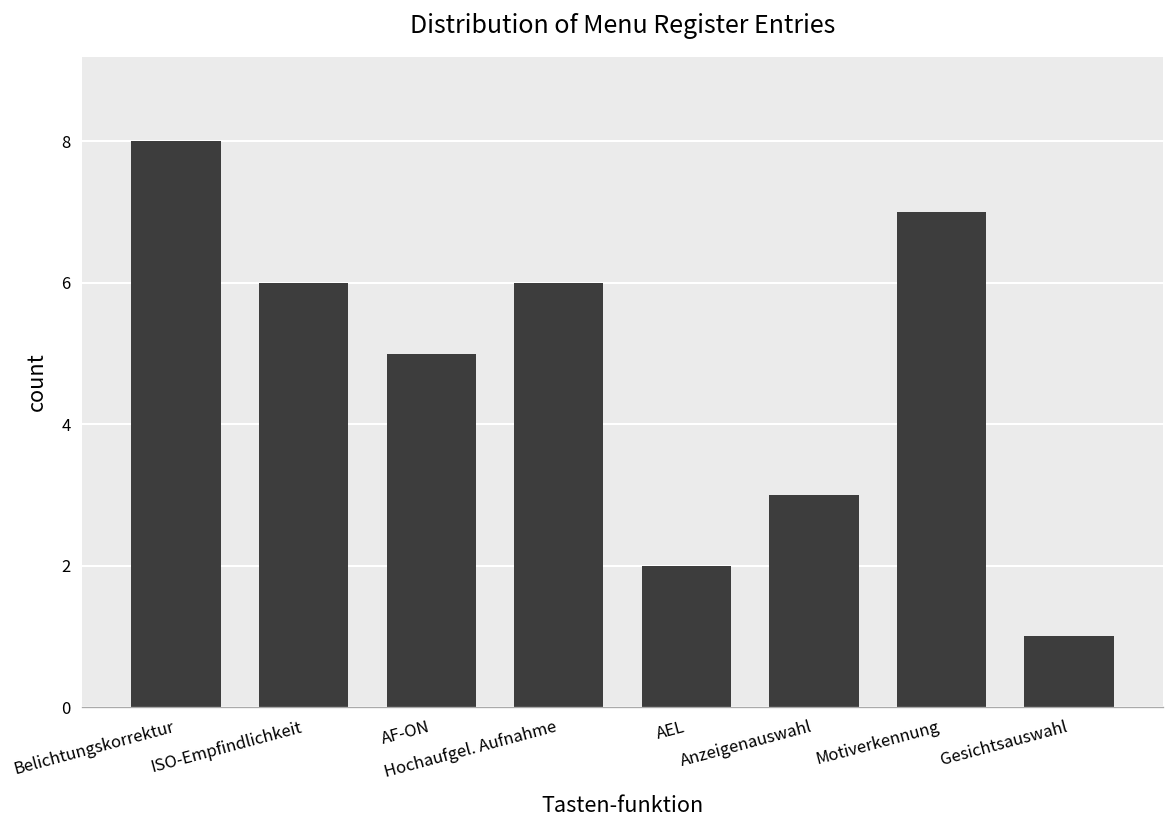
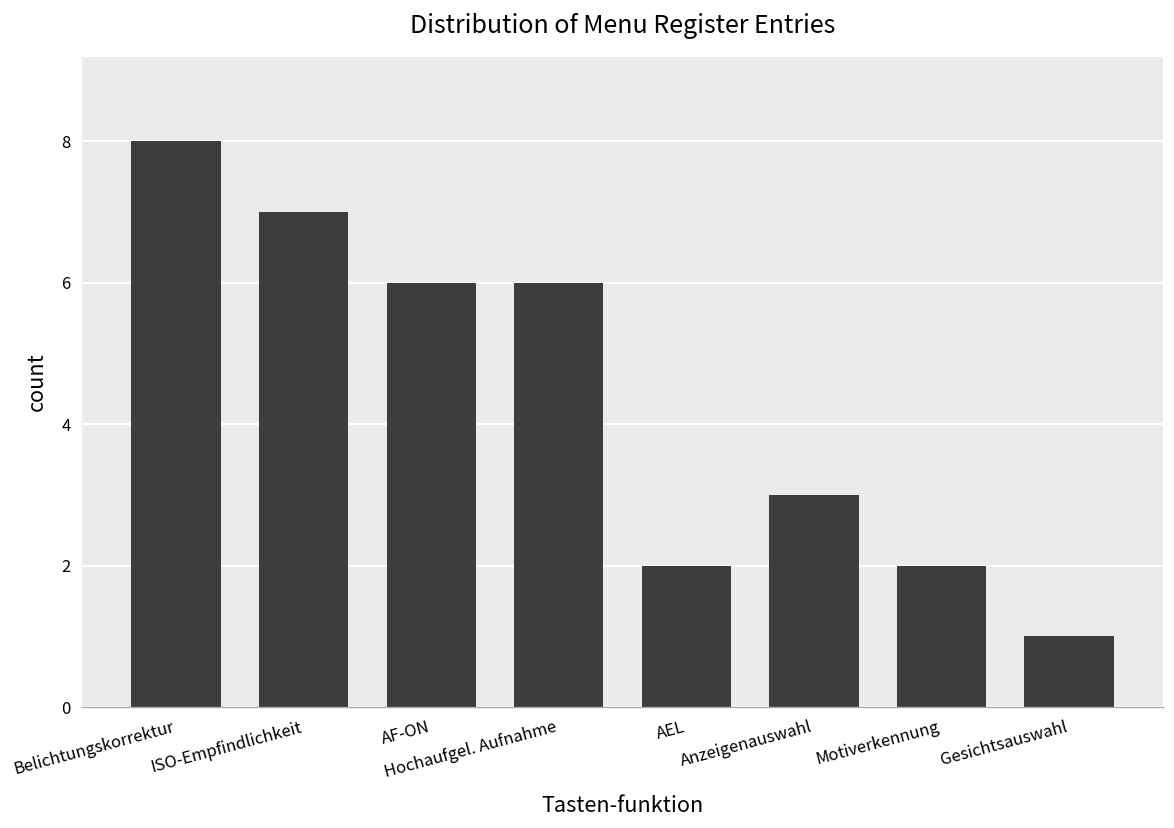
  {
    "Belichtungskorrektur": 8,
-   "ISO-Empfindlichkeit": 6,
-   "AF-ON": 5,
+   "ISO-Empfindlichkeit": 7,
+   "AF-ON": 6,
    "Hochaufgel. Aufnahme": 6,
    "AEL": 2,
    "Anzeigenauswahl": 3,
-   "Motiverkennung": 7,
+   "Motiverkennung": 2,
    "Gesichtsauswahl": 1
  }
